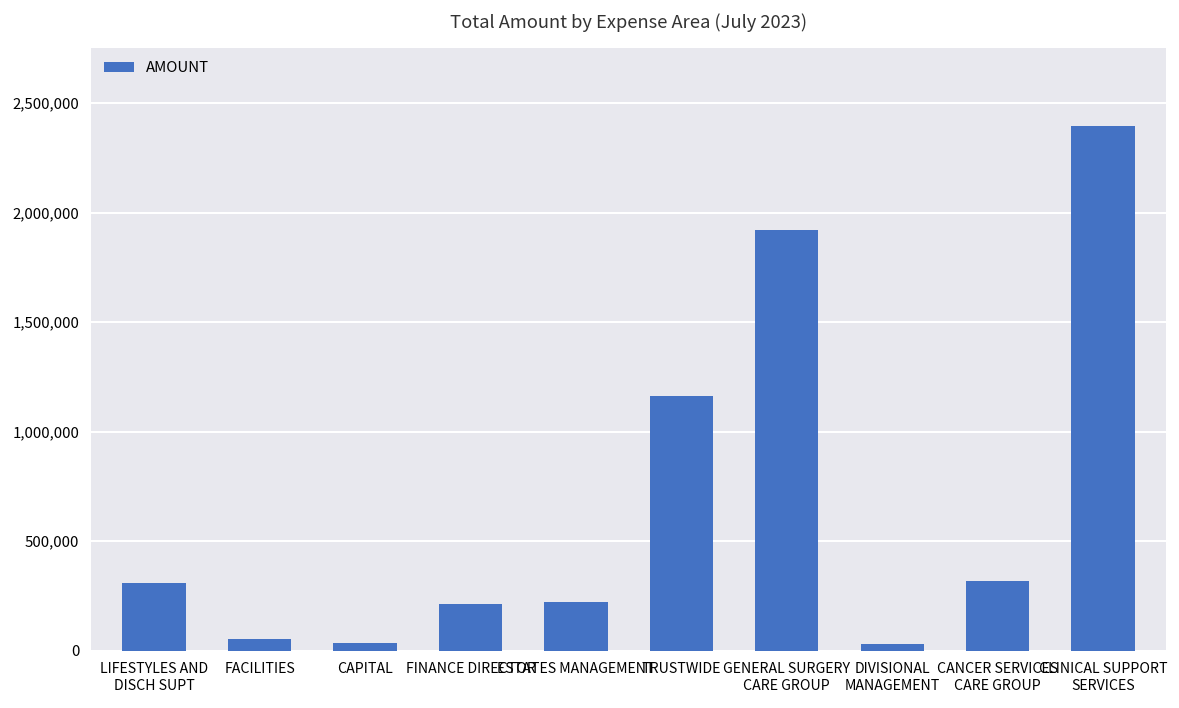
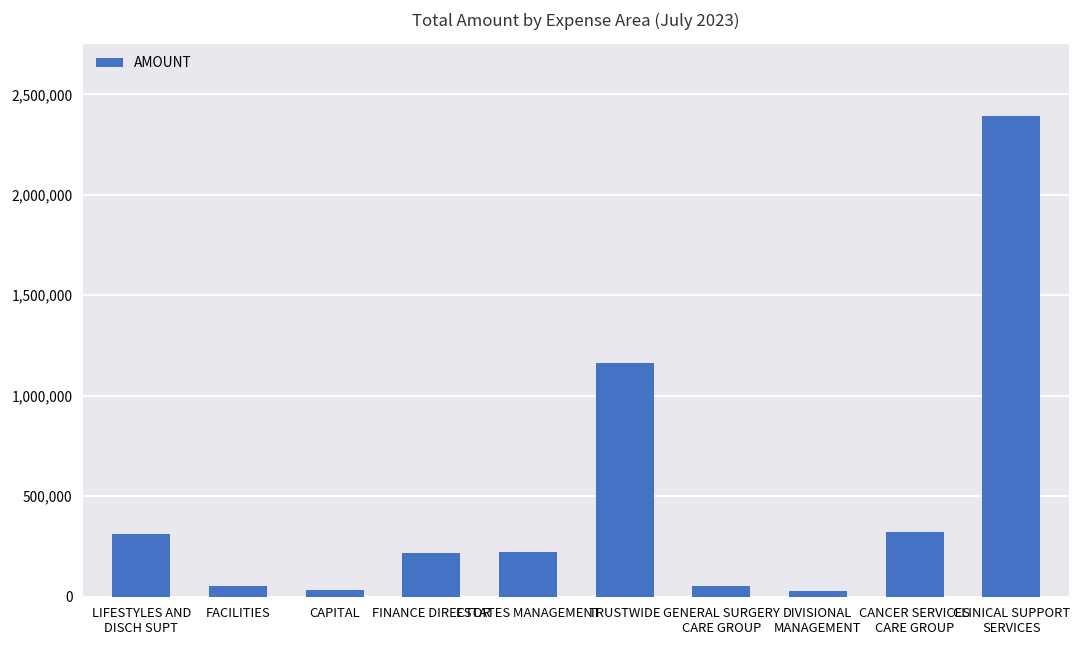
  {
    "LIFESTYLES AND DISCH SUPT": "310,000",
    "FACILITIES": "50,000",
-   "GENERAL SURGERY CARE GROUP": "1,920,000"
+   "GENERAL SURGERY CARE GROUP": "50,000"
  }
